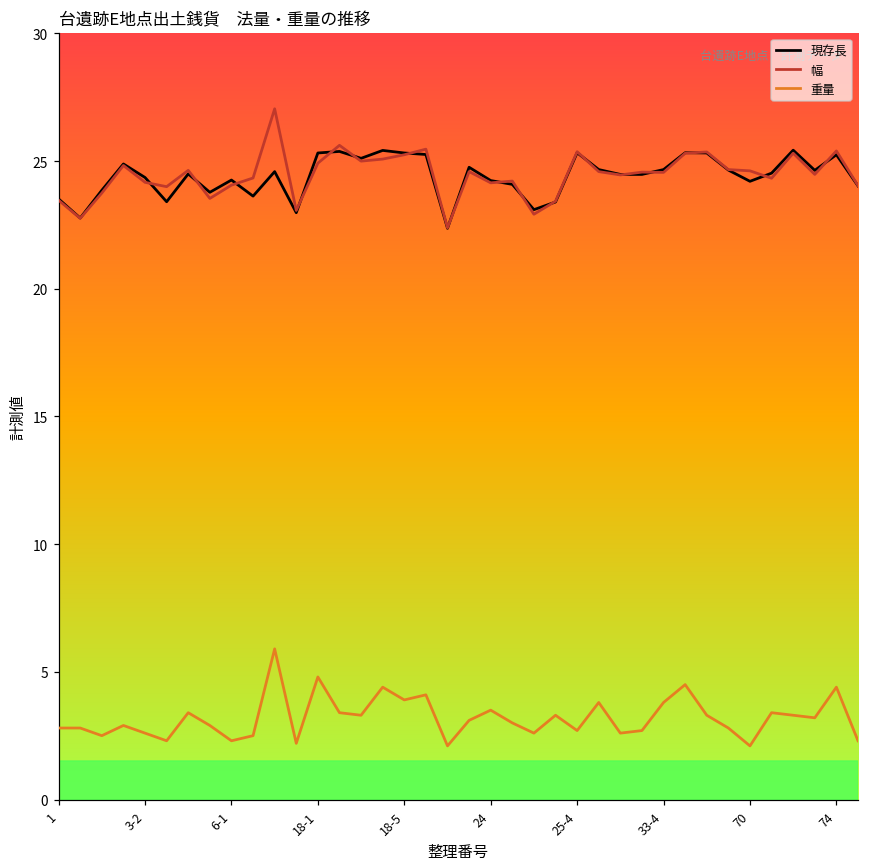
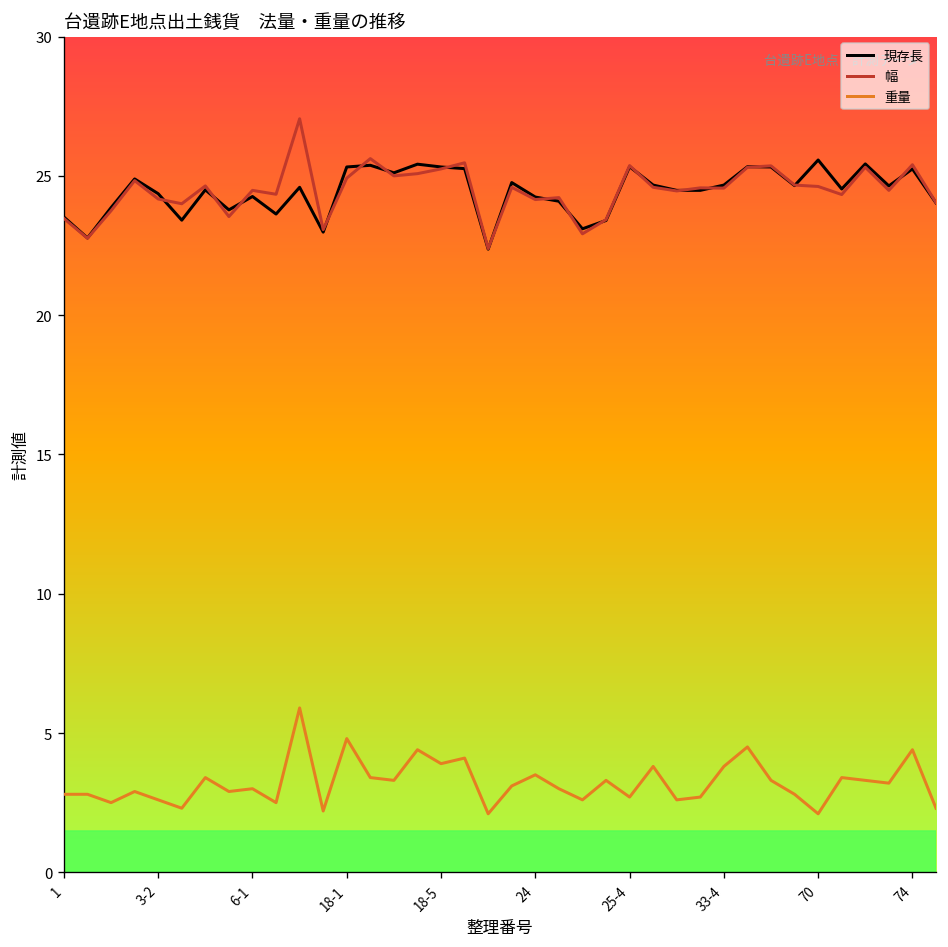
  {
    "現存長": {
      "3-2": 24.4,
      "6-1": 24.3,
      "18-1": 25.3,
-     "70": 24.2,
+     "70": 25.6,
      "74": 25.3
    },
    "幅": {
      "3-2": 24.2,
-     "6-1": 24.1,
+     "6-1": 24.5,
      "18-1": 24.9,
      "70": 24.6,
      "74": 25.4
    },
    "重量": {
      "1": 2.8,
      "3-2": 2.6,
-     "6-1": 2.3,
+     "6-1": 3.0,
      "18-1": 4.8,
      "18-5": 3.9,
      "24": 3.5,
      "25-4": 2.7,
      "33-4": 3.8,
      "70": 2.1,
      "74": 4.4
    }
  }
